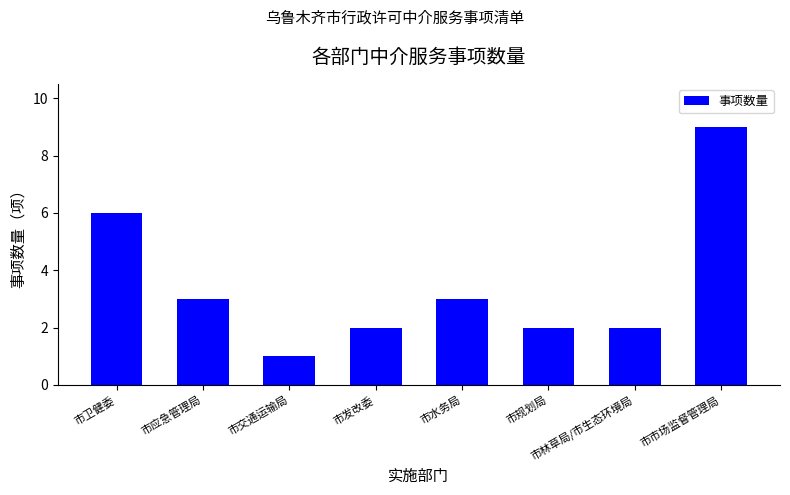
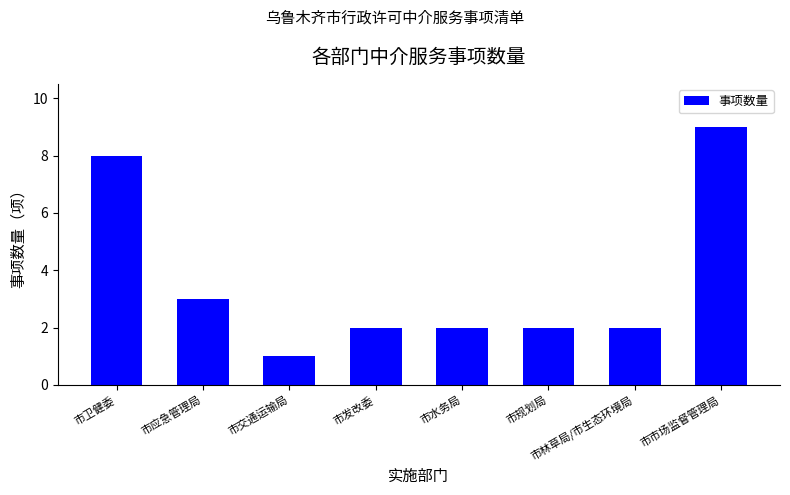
  {
-   "市卫健委": 6,
+   "市卫健委": 8,
    "市应急管理局": 3,
    "市交通运输局": 1,
    "市发改委": 2,
-   "市水务局": 3,
+   "市水务局": 2,
    "市规划局": 2,
    "市林草局/市生态环境局": 2,
    "市市场监督管理局": 9
  }
